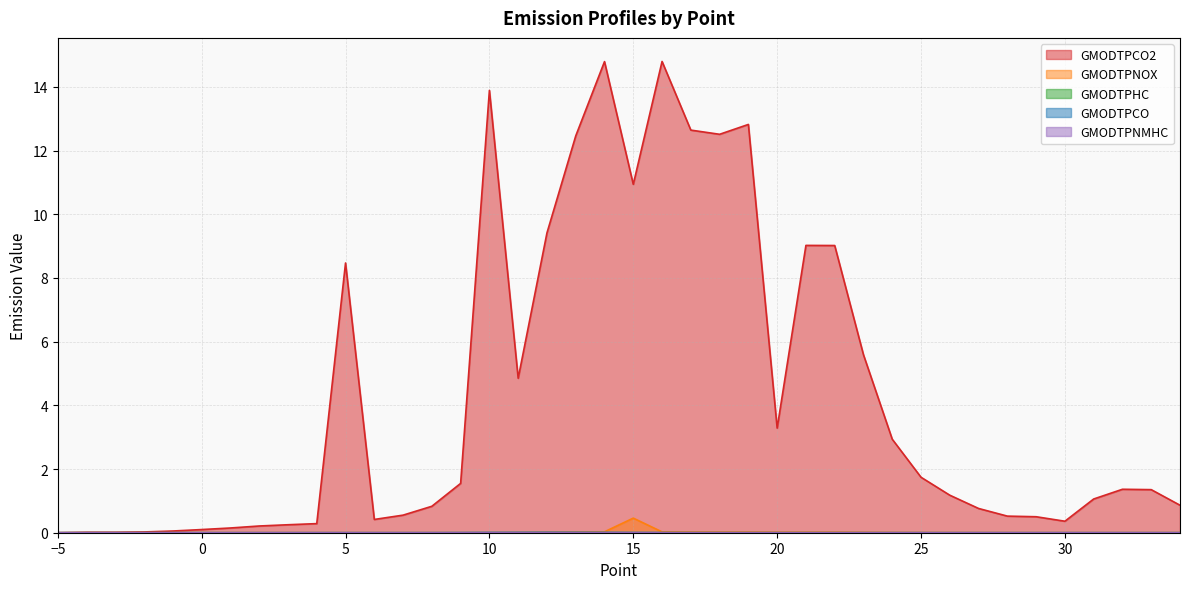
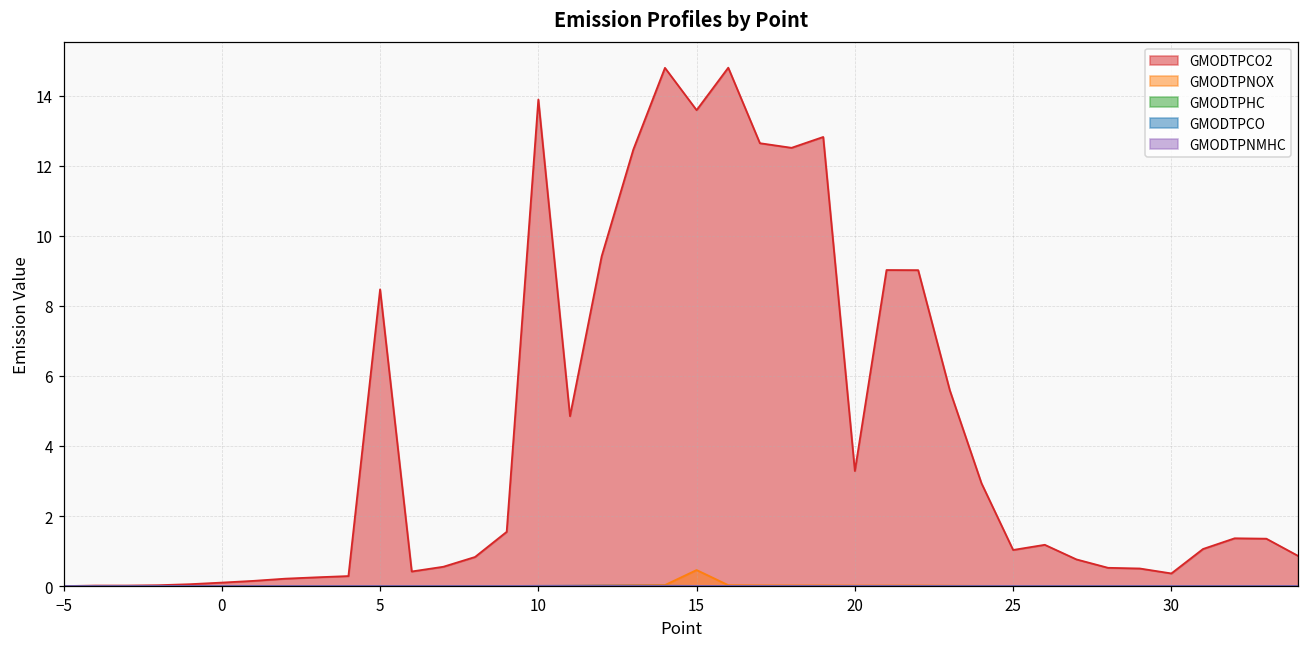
  {
    "GMODTPCO2": {
      "0": 0.1,
      "5": 8.5,
      "10": 13.9,
-     "15": 10.9,
+     "15": 13.6,
      "20": 3.3,
-     "25": 1.7,
+     "25": 1.0,
      "30": 0.4
    },
    "GMODTPNOX": {
      "15": 0.5
    }
  }
